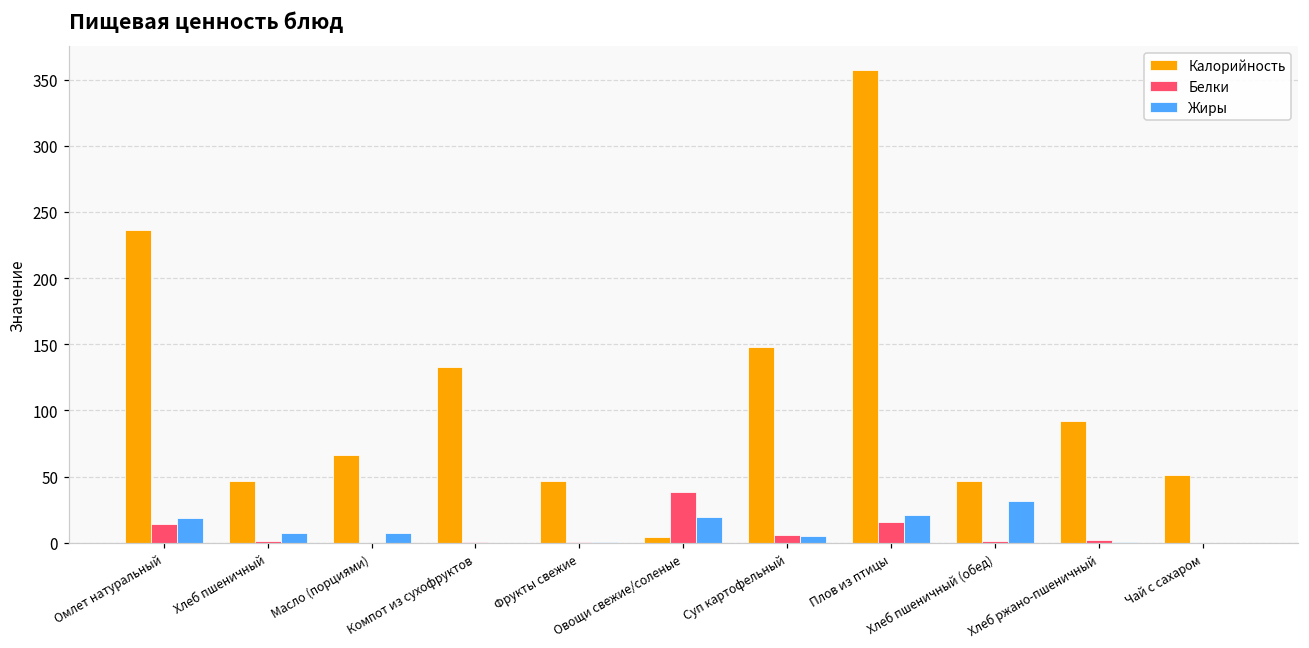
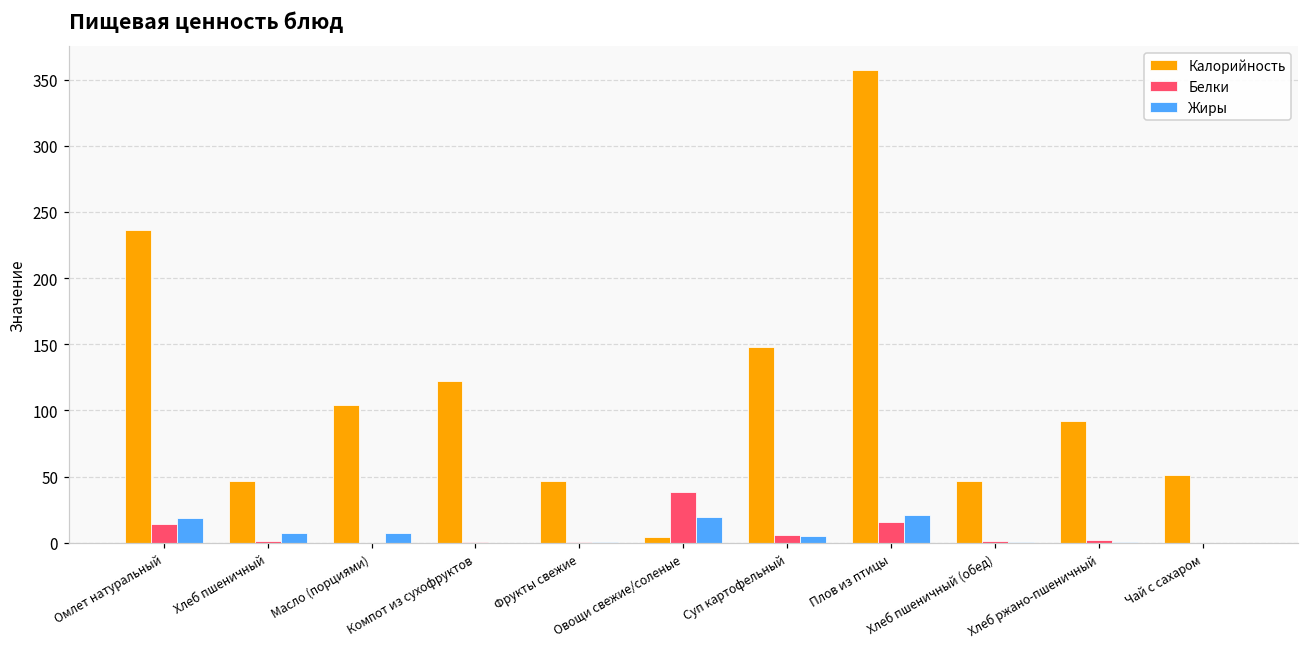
  {
    "Калорийность": {
      "Омлет натуральный": 237,
      "Хлеб пшеничный": 47,
-     "Масло (порциями)": 66,
-     "Компот из сухофруктов": 133,
+     "Масло (порциями)": 104,
+     "Компот из сухофруктов": 122,
      "Фрукты свежие": 47,
      "Овощи свежие/соленые": 4,
      "Суп картофельный": 148,
      "Плов из птицы": 358,
      "Хлеб пшеничный (обед)": 47,
      "Хлеб ржано-пшеничный": 92,
      "Чай с сахаром": 51
    },
    "Белки": {
      "Омлет натуральный": 14,
      "Овощи свежие/соленые": 38,
      "Суп картофельный": 6,
      "Плов из птицы": 16,
      "Хлеб ржано-пшеничный": 2
    },
    "Жиры": {
      "Омлет натуральный": 19,
      "Хлеб пшеничный": 7,
      "Масло (порциями)": 7,
      "Овощи свежие/соленые": 19,
      "Суп картофельный": 5,
      "Плов из птицы": 21,
-     "Хлеб пшеничный (обед)": 32
+     "Хлеб пшеничный (обед)": 0
    }
  }
